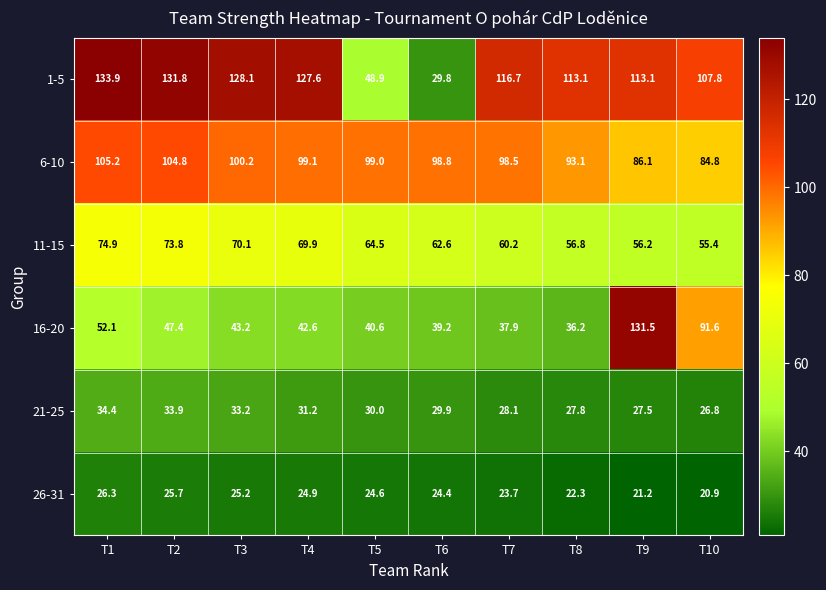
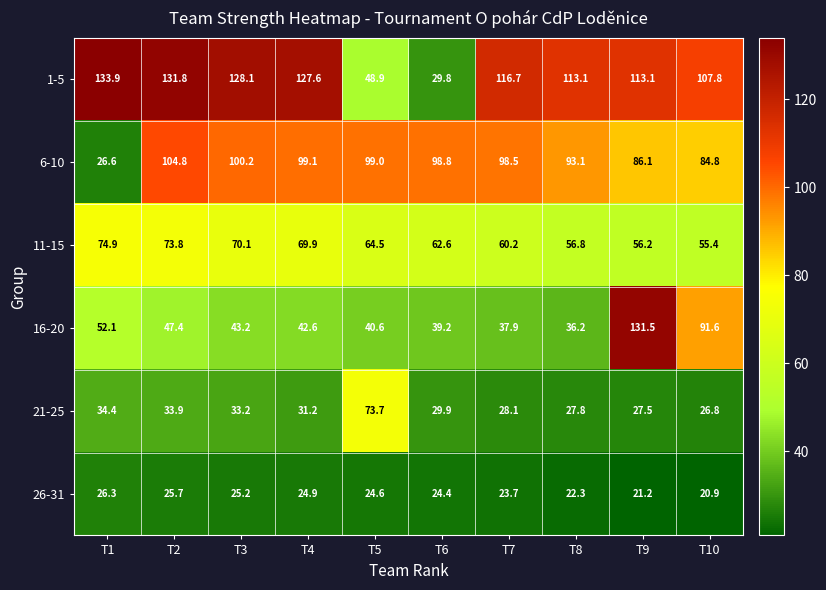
  {
    "1-5": {
      "T1": 133.9,
      "T2": 131.8,
      "T3": 128.1,
      "T4": 127.6,
      "T5": 48.9,
      "T6": 29.8,
      "T7": 116.7,
      "T8": 113.1,
      "T9": 113.1,
      "T10": 107.8
    },
    "6-10": {
-     "T1": 105.2,
+     "T1": 26.6,
      "T2": 104.8,
      "T3": 100.2,
      "T4": 99.1,
      "T5": 99.0,
      "T6": 98.8,
      "T7": 98.5,
      "T8": 93.1,
      "T9": 86.1,
      "T10": 84.8
    },
    "11-15": {
      "T1": 74.9,
      "T2": 73.8,
      "T3": 70.1,
      "T4": 69.9,
      "T5": 64.5,
      "T6": 62.6,
      "T7": 60.2,
      "T8": 56.8,
      "T9": 56.2,
      "T10": 55.4
    },
    "16-20": {
      "T1": 52.1,
      "T2": 47.4,
      "T3": 43.2,
      "T4": 42.6,
      "T5": 40.6,
      "T6": 39.2,
      "T7": 37.9,
      "T8": 36.2,
      "T9": 131.5,
      "T10": 91.6
    },
    "21-25": {
      "T1": 34.4,
      "T2": 33.9,
      "T3": 33.2,
      "T4": 31.2,
-     "T5": 30.0,
+     "T5": 73.7,
      "T6": 29.9,
      "T7": 28.1,
      "T8": 27.8,
      "T9": 27.5,
      "T10": 26.8
    },
    "26-31": {
      "T1": 26.3,
      "T2": 25.7,
      "T3": 25.2,
      "T4": 24.9,
      "T5": 24.6,
      "T6": 24.4,
      "T7": 23.7,
      "T8": 22.3,
      "T9": 21.2,
      "T10": 20.9
    }
  }
